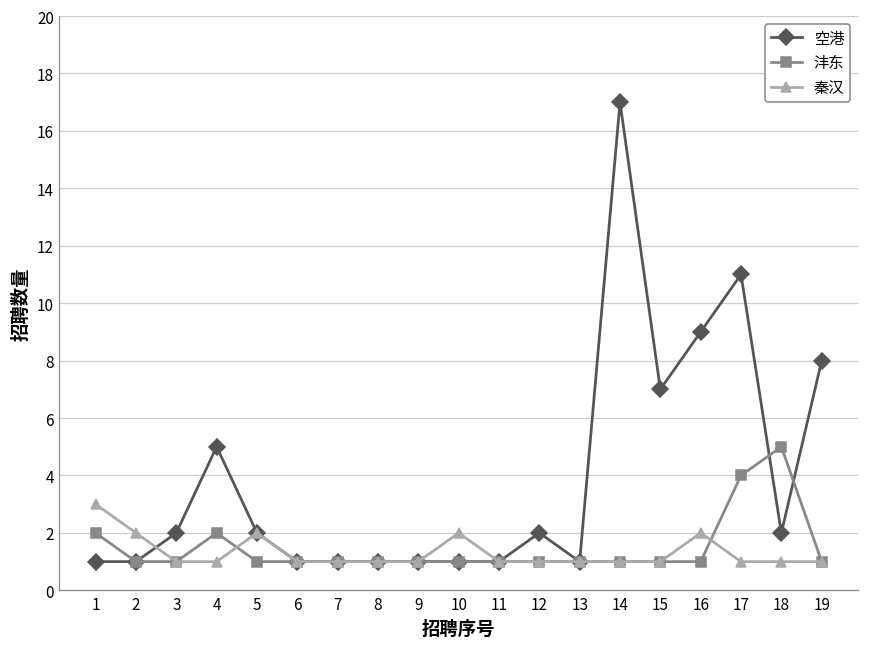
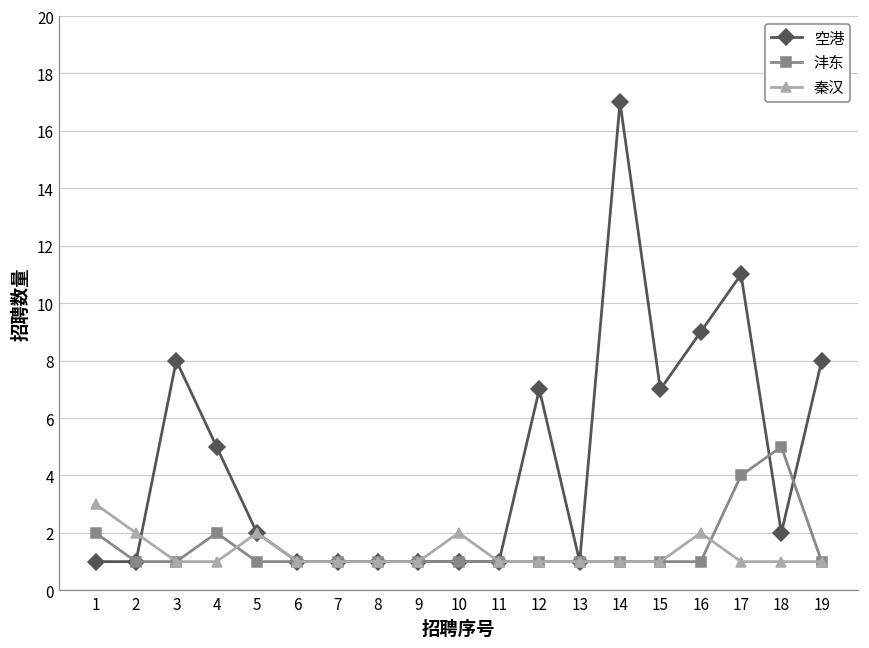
  {
    "空港": {
      "1": 1,
-     "3": 2,
+     "3": 8,
      "4": 5,
-     "12": 2,
+     "12": 7,
      "14": 17,
      "15": 7,
      "16": 9,
      "17": 11,
      "18": 2,
      "19": 8
    }
  }
